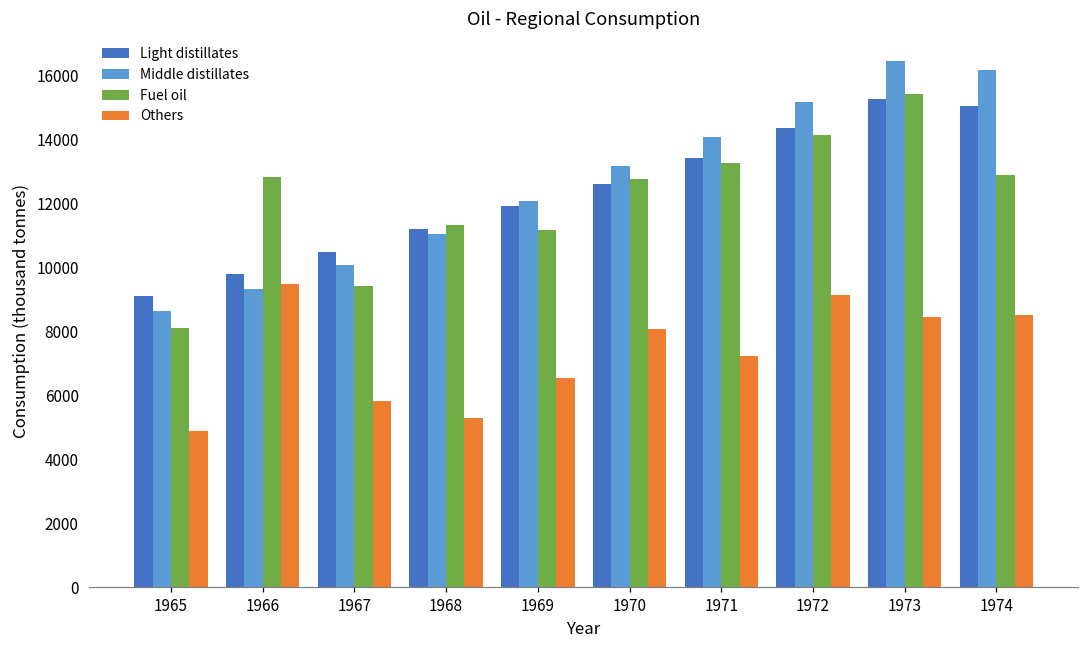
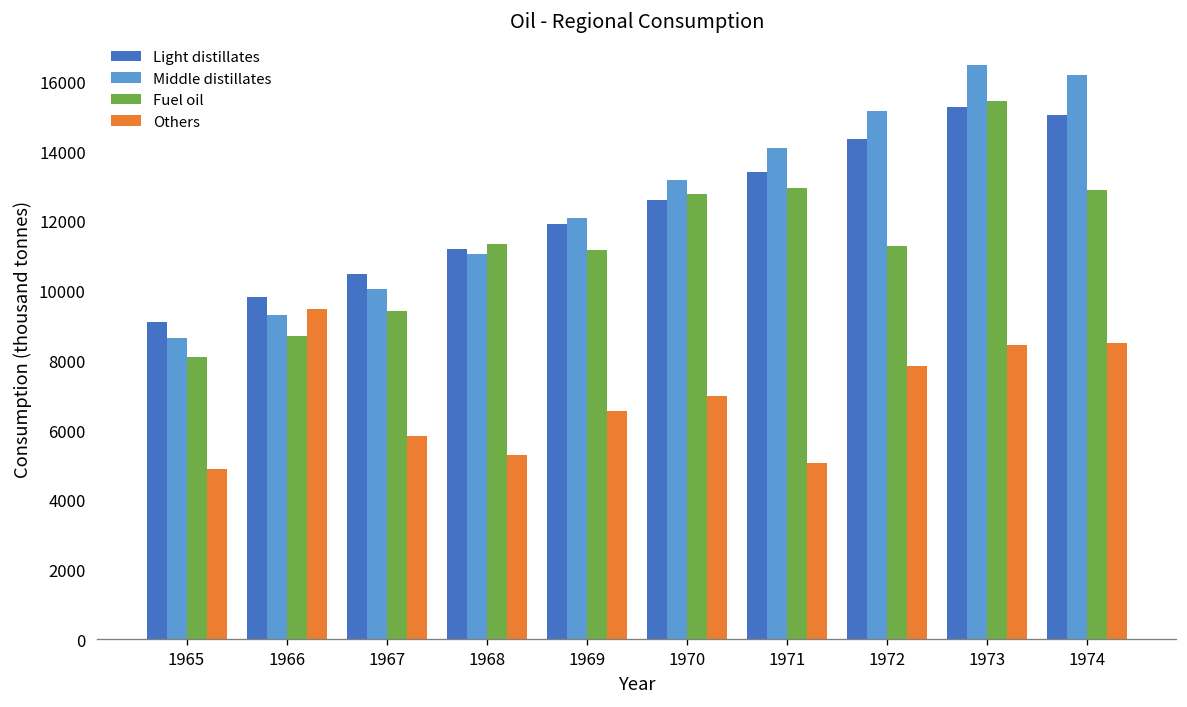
  {
    "Fuel oil": {
      "1965": 8100,
-     "1966": 12800,
+     "1966": 8700,
      "1967": 9400,
      "1968": 11300,
      "1969": 11200,
      "1970": 12800,
-     "1971": 13300,
-     "1972": 14100,
+     "1971": 13000,
+     "1972": 11300,
      "1973": 15400,
      "1974": 12900
    },
    "Others": {
      "1965": 4900,
      "1966": 9500,
      "1967": 5800,
      "1968": 5300,
      "1969": 6600,
-     "1970": 8100,
-     "1971": 7200,
-     "1972": 9200,
+     "1970": 7000,
+     "1971": 5100,
+     "1972": 7800,
      "1973": 8400,
      "1974": 8500
    }
  }
